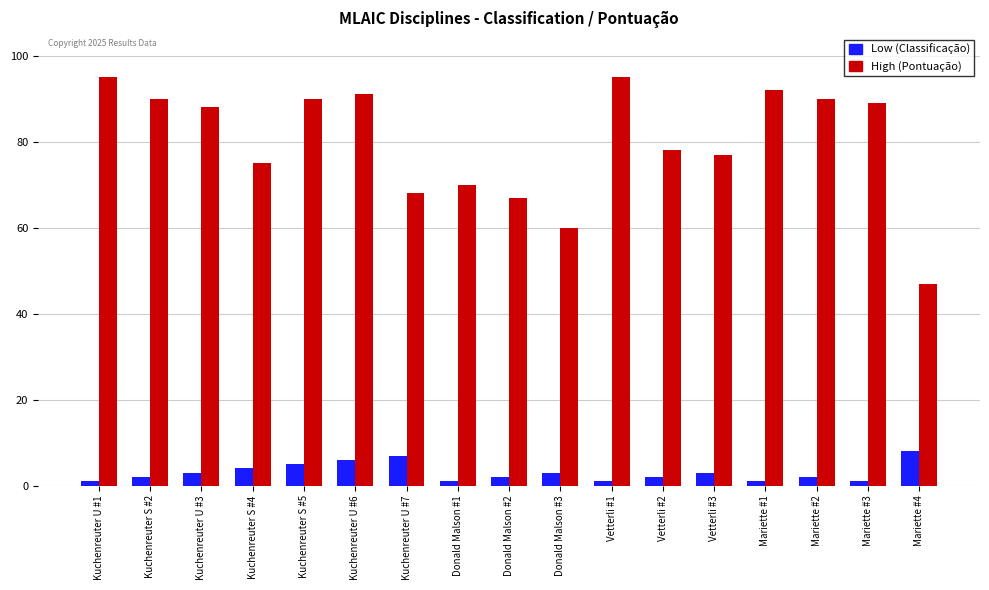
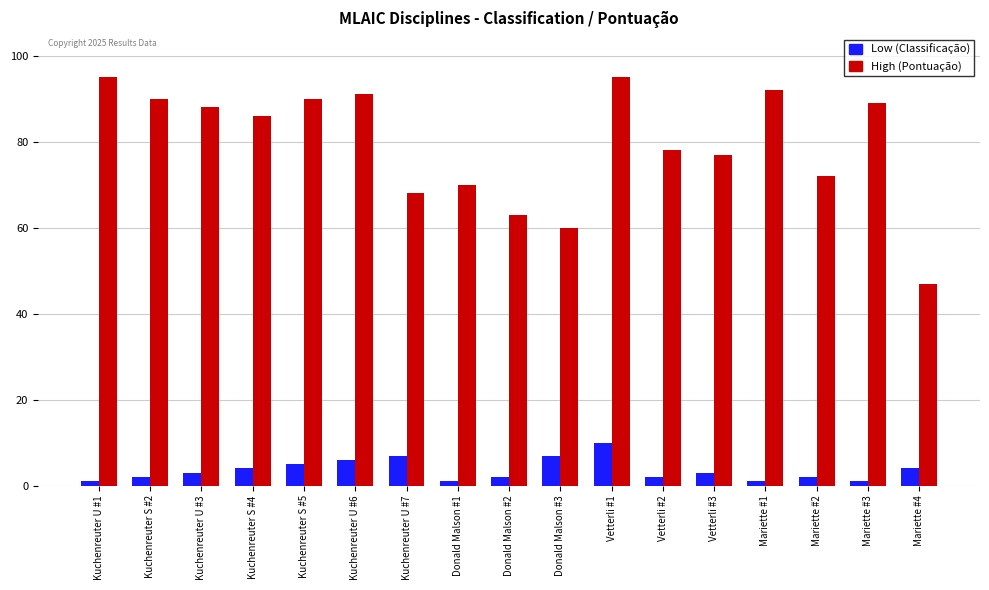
  {
    "Low (Classificação)": {
      "Kuchenreuter U #1": 1,
      "Kuchenreuter S #2": 2,
      "Kuchenreuter U #3": 3,
      "Kuchenreuter S #4": 4,
      "Kuchenreuter S #5": 5,
      "Kuchenreuter U #6": 6,
      "Kuchenreuter U #7": 7,
      "Donald Malson #1": 1,
      "Donald Malson #2": 2,
-     "Donald Malson #3": 3,
-     "Vetterli #1": 1,
+     "Donald Malson #3": 7,
+     "Vetterli #1": 10,
      "Vetterli #2": 2,
      "Vetterli #3": 3,
      "Mariette #1": 1,
      "Mariette #2": 2,
      "Mariette #3": 1,
-     "Mariette #4": 8
+     "Mariette #4": 4
    },
    "High (Pontuação)": {
      "Kuchenreuter U #1": 95,
      "Kuchenreuter S #2": 90,
      "Kuchenreuter U #3": 88,
-     "Kuchenreuter S #4": 75,
+     "Kuchenreuter S #4": 86,
      "Kuchenreuter S #5": 90,
      "Kuchenreuter U #6": 91,
      "Kuchenreuter U #7": 68,
      "Donald Malson #1": 70,
-     "Donald Malson #2": 67,
+     "Donald Malson #2": 63,
      "Donald Malson #3": 60,
      "Vetterli #1": 95,
      "Vetterli #2": 78,
      "Vetterli #3": 77,
      "Mariette #1": 92,
-     "Mariette #2": 90,
+     "Mariette #2": 72,
      "Mariette #3": 89,
      "Mariette #4": 47
    }
  }
